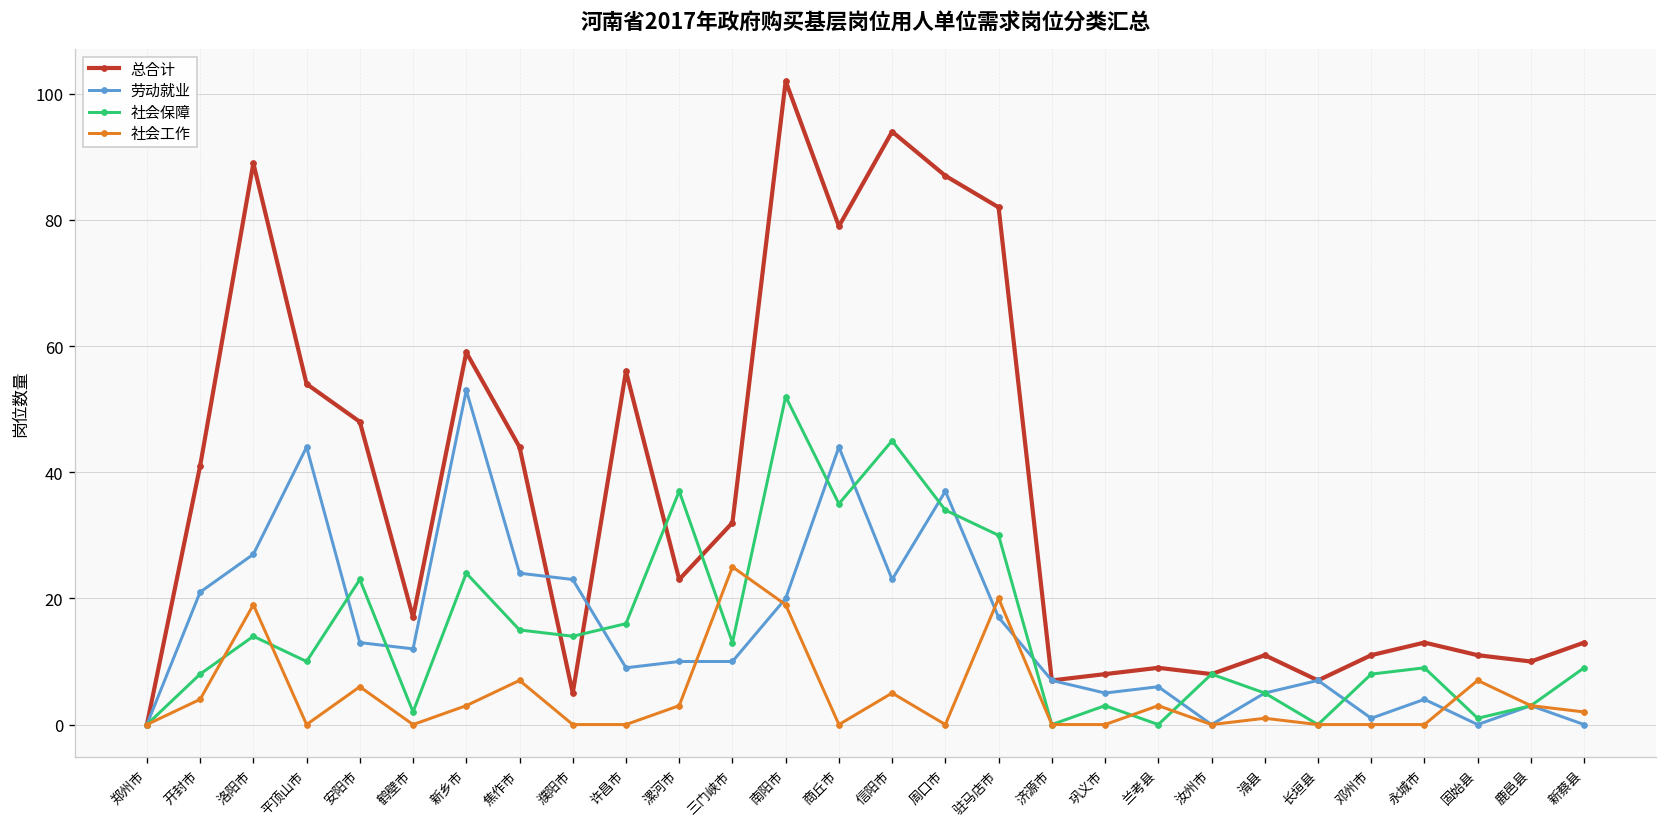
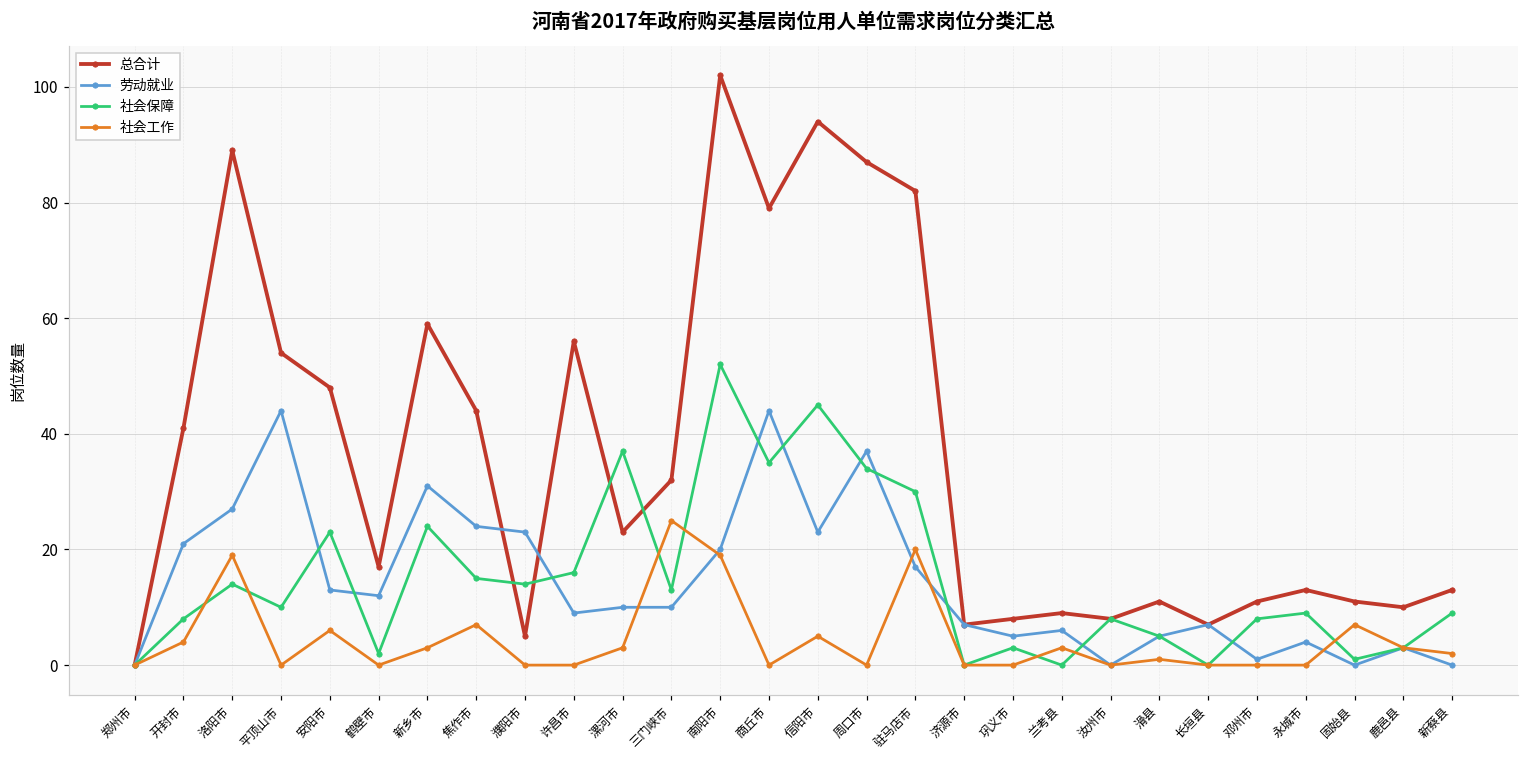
  {
    "总合计": {
      "开封市": 41,
      "洛阳市": 89,
      "平顶山市": 54,
      "安阳市": 48,
      "鹤壁市": 17,
      "新乡市": 59,
      "焦作市": 44,
      "濮阳市": 5,
      "许昌市": 56,
      "漯河市": 23,
      "三门峡市": 32,
      "南阳市": 102,
      "商丘市": 79,
      "信阳市": 94,
      "周口市": 87,
      "驻马店市": 82,
      "巩义市": 8,
      "兰考县": 9,
      "滑县": 11,
      "邓州市": 11,
      "永城市": 13,
      "固始县": 11,
      "鹿邑县": 10,
      "新蔡县": 13
    },
    "劳动就业": {
      "开封市": 21,
      "洛阳市": 27,
      "平顶山市": 44,
      "安阳市": 13,
      "鹤壁市": 12,
-     "新乡市": 53,
+     "新乡市": 31,
      "焦作市": 24,
      "濮阳市": 23,
      "许昌市": 9,
      "漯河市": 10,
      "三门峡市": 10,
      "南阳市": 20,
      "商丘市": 44,
      "信阳市": 23,
      "周口市": 37,
      "驻马店市": 17,
      "巩义市": 5,
      "兰考县": 6,
      "邓州市": 1,
      "永城市": 4,
      "固始县": 0,
      "新蔡县": 0
    },
    "社会保障": {
      "开封市": 8,
      "洛阳市": 14,
      "平顶山市": 10,
      "安阳市": 23,
      "鹤壁市": 2,
      "新乡市": 24,
      "焦作市": 15,
      "濮阳市": 14,
      "许昌市": 16,
      "漯河市": 37,
      "三门峡市": 13,
      "南阳市": 52,
      "商丘市": 35,
      "信阳市": 45,
      "周口市": 34,
      "驻马店市": 30,
      "巩义市": 3,
      "兰考县": 0,
      "邓州市": 8,
      "永城市": 9,
      "固始县": 1,
      "新蔡县": 9
    },
    "社会工作": {
      "开封市": 4,
      "洛阳市": 19,
      "平顶山市": 0,
      "安阳市": 6,
      "鹤壁市": 0,
      "新乡市": 3,
      "焦作市": 7,
      "濮阳市": 0,
      "许昌市": 0,
      "漯河市": 3,
      "三门峡市": 25,
      "南阳市": 19,
      "商丘市": 0,
      "信阳市": 5,
      "周口市": 0,
      "驻马店市": 20,
      "巩义市": 0,
      "兰考县": 3,
      "滑县": 1,
      "邓州市": 0,
      "永城市": 0,
      "固始县": 7,
      "新蔡县": 2
    }
  }
